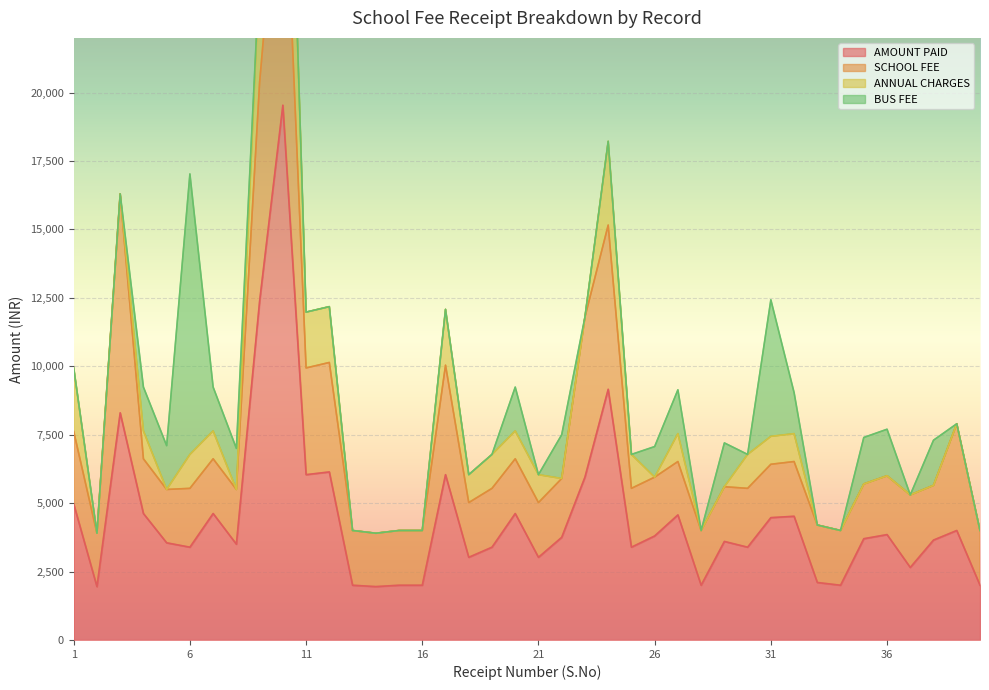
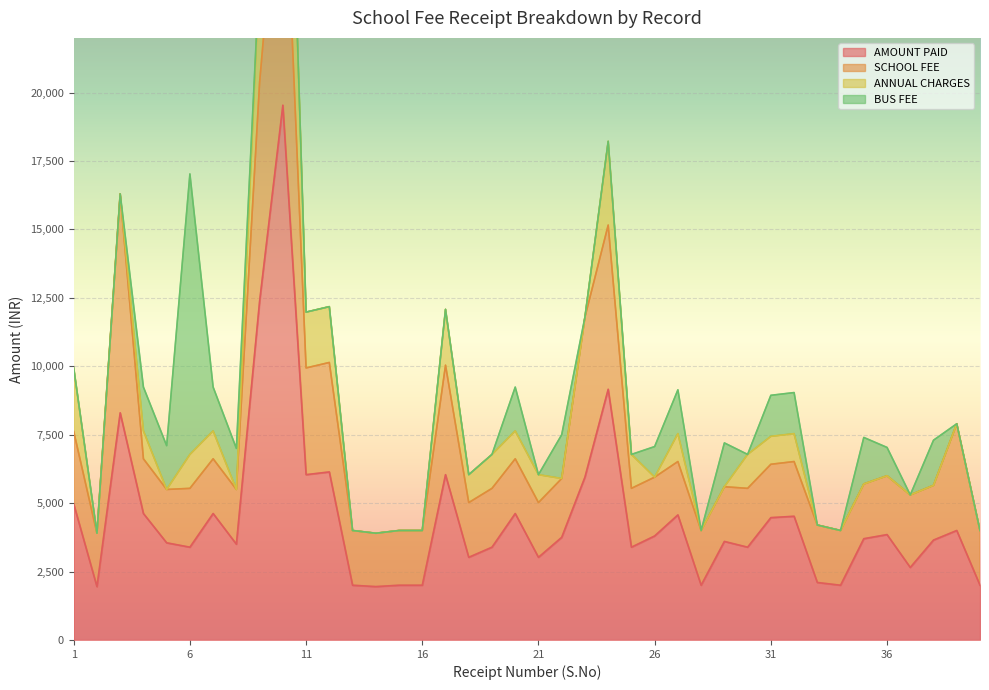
  {
    "BUS FEE": {
      "6": "10,200",
      "26": "1,100",
-     "31": "5,000",
-     "36": "1,700"
+     "31": "1,500",
+     "36": "1,000"
    }
  }
